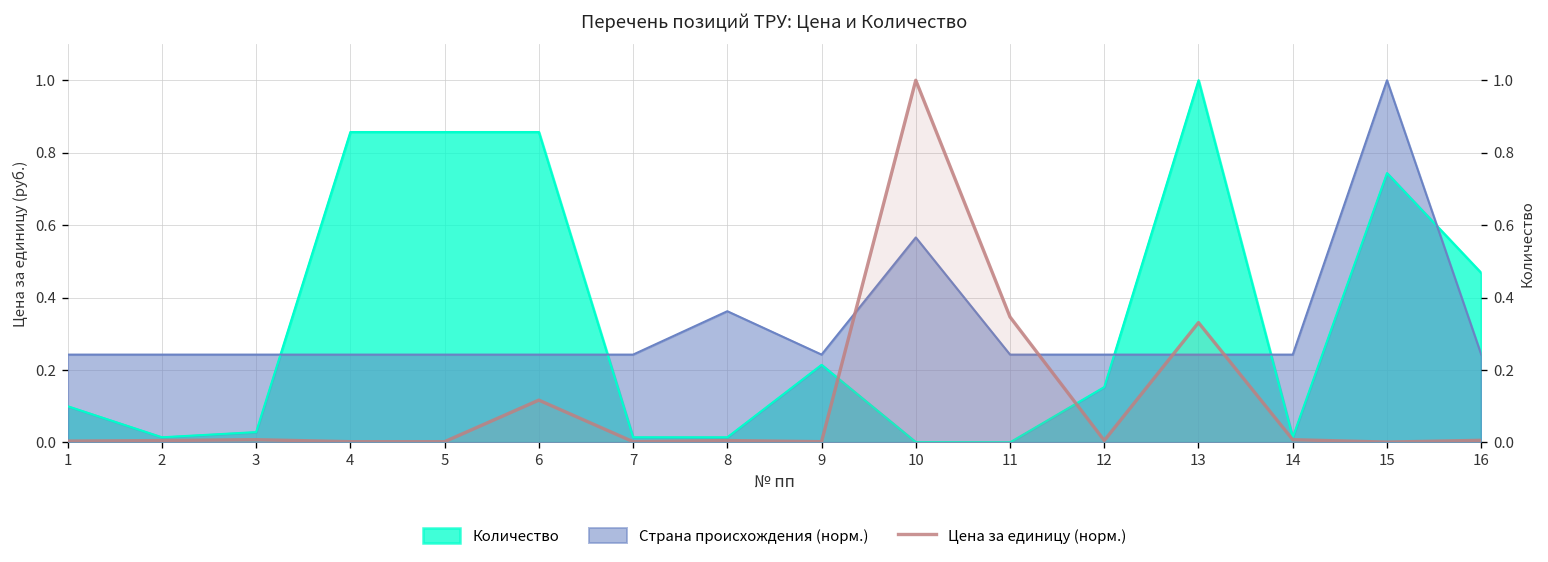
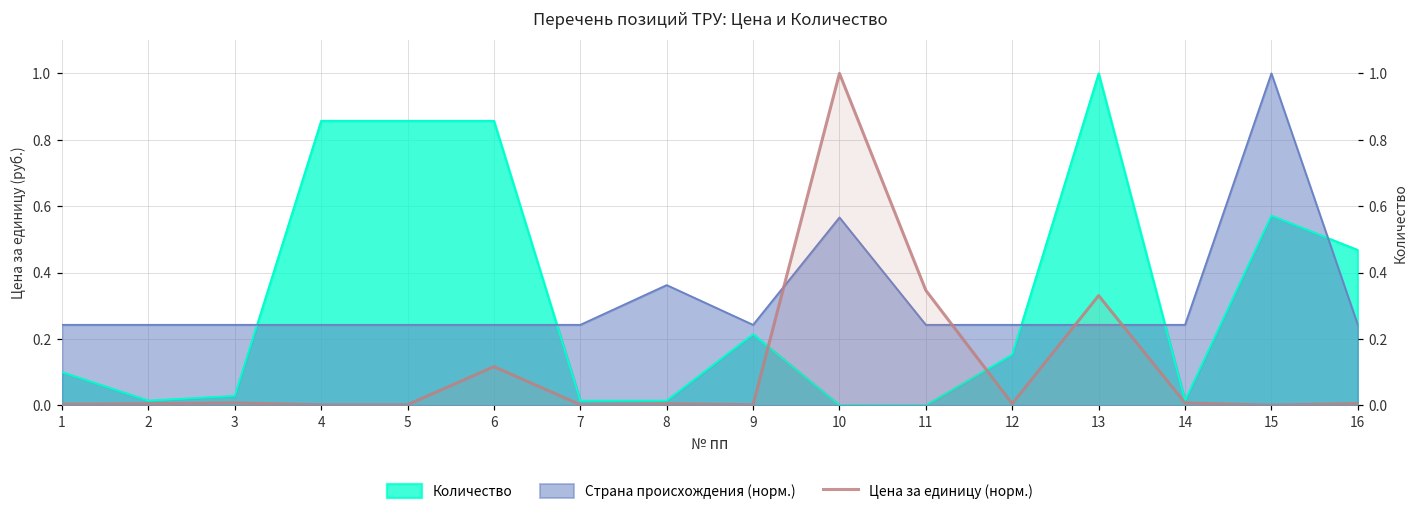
  {
    "Количество": {
      "1": 0.10,
      "2": 0.01,
      "3": 0.03,
      "4": 0.86,
      "5": 0.86,
      "6": 0.86,
      "7": 0.01,
      "8": 0.01,
      "9": 0.21,
      "10": 0.00,
      "11": 0.00,
      "12": 0.15,
      "13": 1.00,
      "14": 0.01,
-     "15": 0.74,
+     "15": 0.57,
      "16": 0.47
    },
    "Страна происхождения (норм.)": {
      "1": 0.24,
      "2": 0.24,
      "3": 0.24,
      "4": 0.24,
      "5": 0.24,
      "6": 0.24,
      "7": 0.24,
      "8": 0.36,
      "9": 0.24,
      "10": 0.57,
      "11": 0.24,
      "12": 0.24,
      "13": 0.24,
      "14": 0.24,
      "15": 1.00,
      "16": 0.24
    },
    "Цена за единицу (норм.)": {
      "1": 0.00,
      "2": 0.01,
      "3": 0.01,
      "4": 0.00,
      "5": 0.00,
      "6": 0.12,
      "7": 0.00,
      "8": 0.01,
      "9": 0.00,
      "10": 1.00,
      "11": 0.35,
      "12": 0.01,
      "13": 0.33,
      "14": 0.01,
      "15": 0.00,
      "16": 0.01
    }
  }
